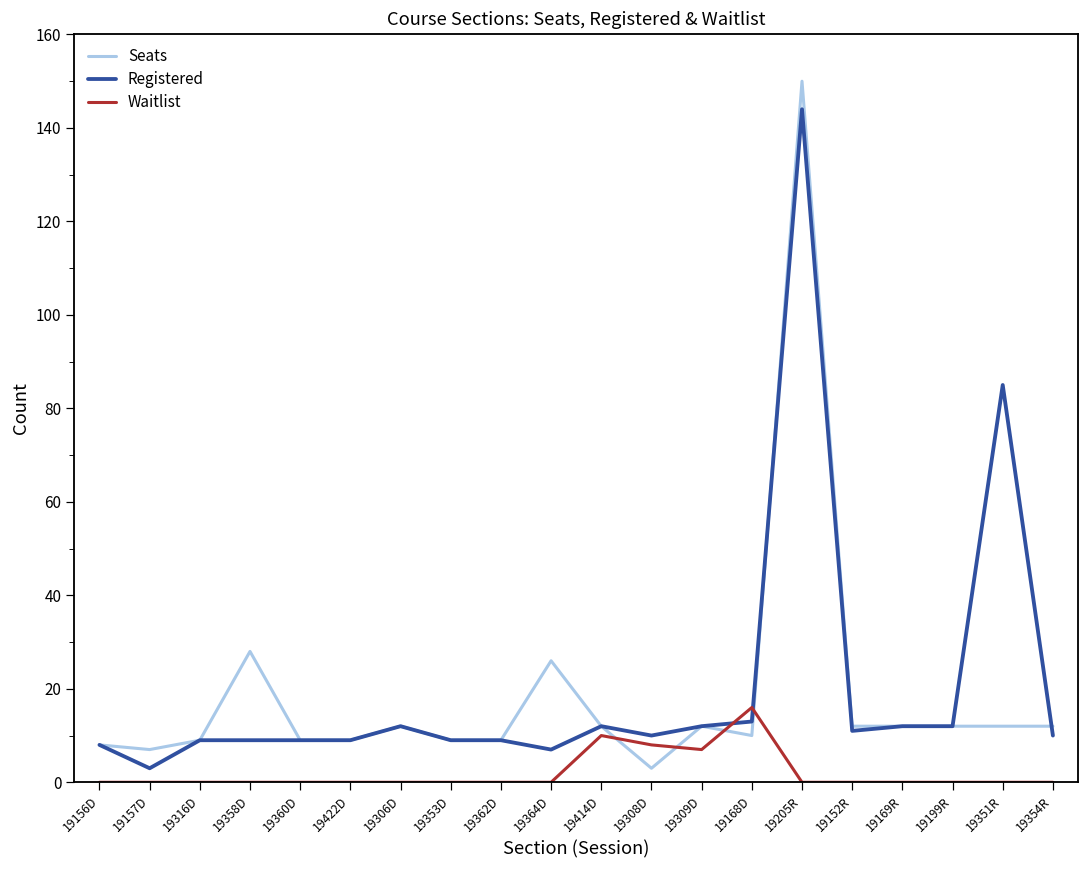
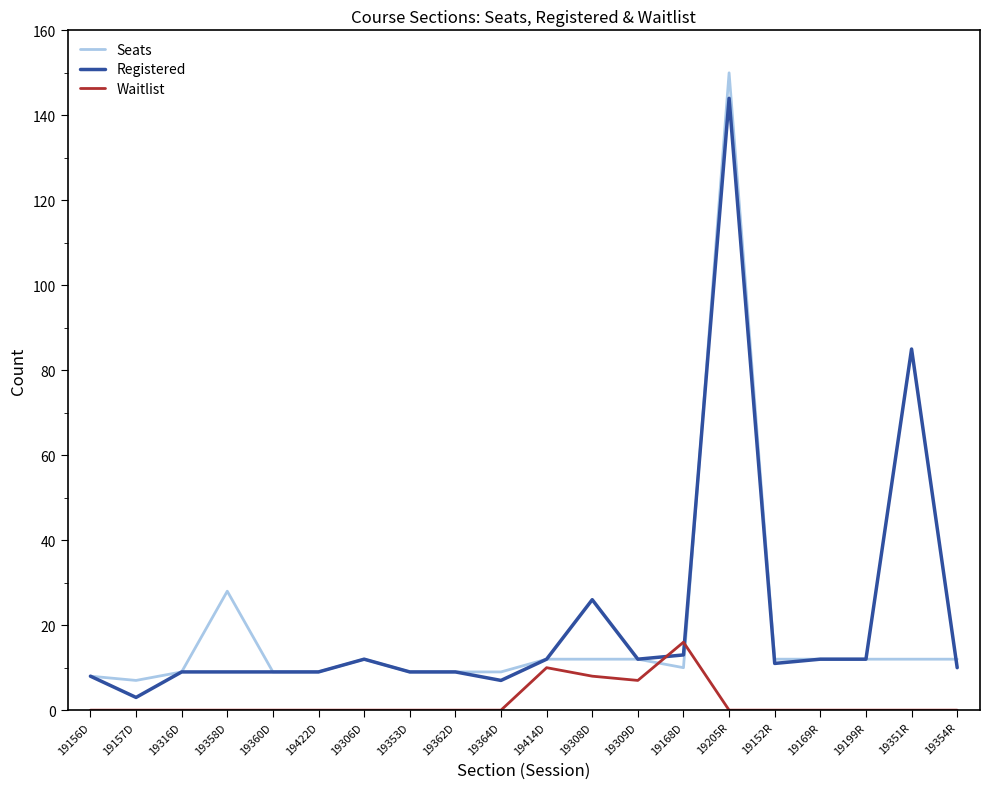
  {
    "Seats": {
      "19157D": 7,
      "19358D": 28,
-     "19364D": 26,
-     "19308D": 3,
+     "19364D": 9,
+     "19308D": 12,
      "19168D": 10,
      "19205R": 150,
      "19152R": 12,
      "19351R": 12,
      "19354R": 12
    },
    "Registered": {
      "19157D": 3,
      "19358D": 9,
      "19364D": 7,
-     "19308D": 10,
+     "19308D": 26,
      "19168D": 13,
      "19205R": 144,
      "19152R": 11,
      "19351R": 85,
      "19354R": 10
    },
    "Waitlist": {
      "19156D": 0,
      "19157D": 0,
      "19316D": 0,
      "19358D": 0,
      "19360D": 0,
      "19422D": 0,
      "19306D": 0,
      "19353D": 0,
      "19362D": 0,
      "19364D": 0,
      "19414D": 10,
      "19308D": 8,
      "19309D": 7,
      "19168D": 16,
      "19205R": 0,
      "19152R": 0,
      "19169R": 0,
      "19199R": 0,
      "19351R": 0,
      "19354R": 0
    }
  }
